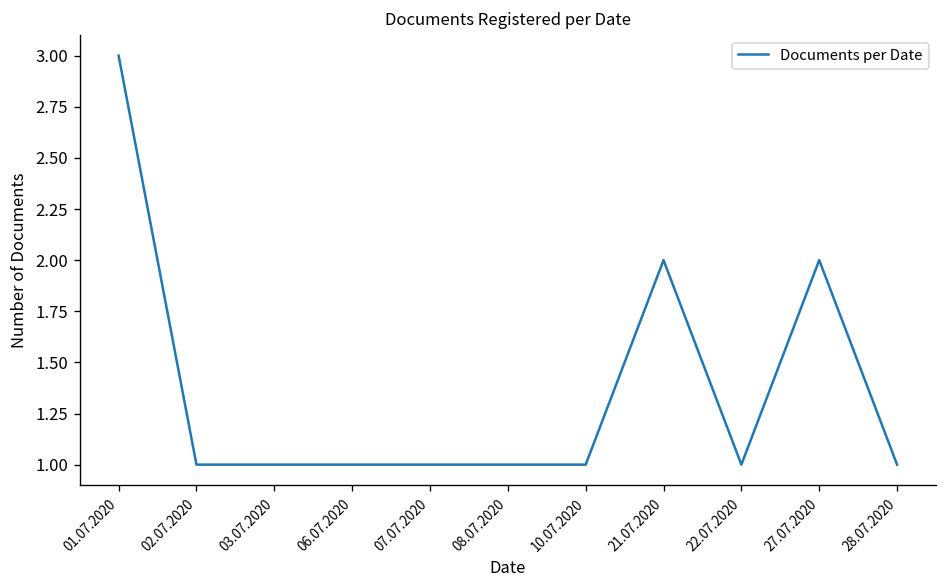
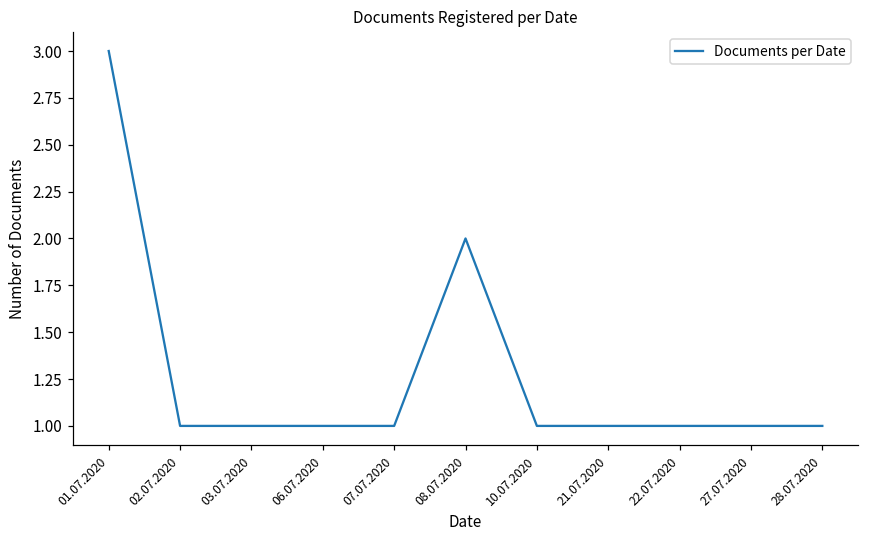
  {
    "01.07.2020": 3,
    "02.07.2020": 1,
    "03.07.2020": 1,
    "06.07.2020": 1,
    "07.07.2020": 1,
-   "08.07.2020": 1,
+   "08.07.2020": 2,
    "10.07.2020": 1,
-   "21.07.2020": 2,
+   "21.07.2020": 1,
    "22.07.2020": 1,
-   "27.07.2020": 2,
+   "27.07.2020": 1,
    "28.07.2020": 1
  }
